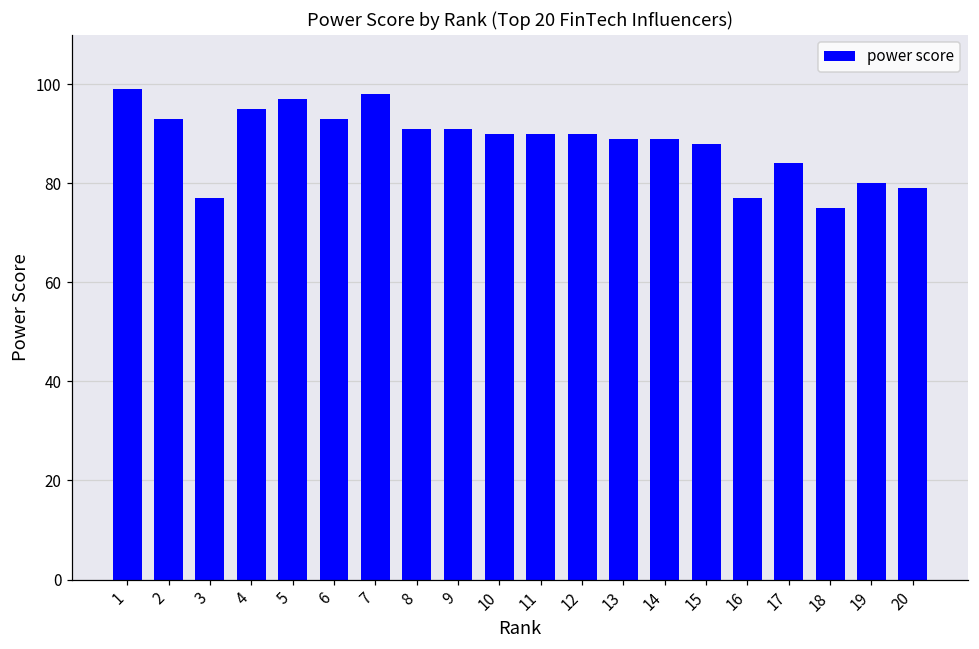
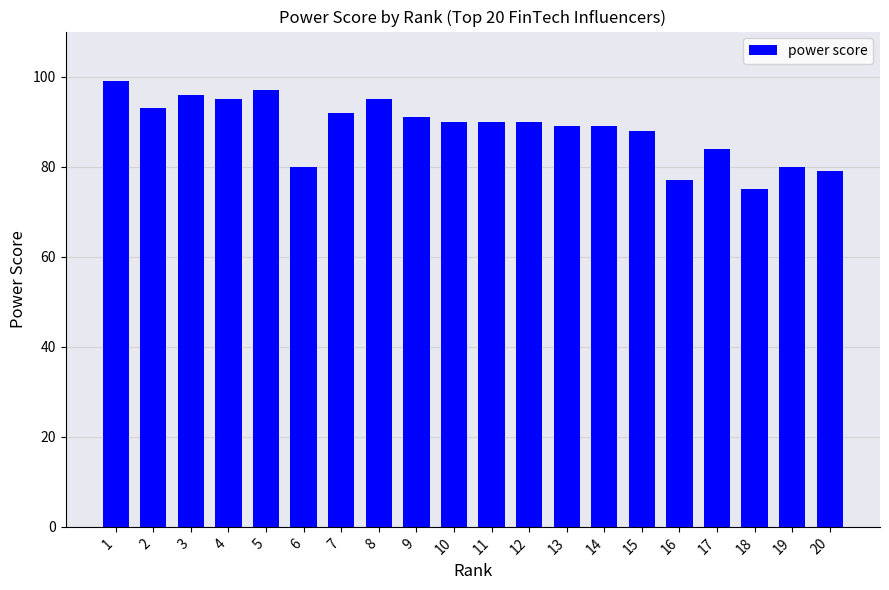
  {
    "1": 99,
    "2": 93,
-   "3": 77,
+   "3": 96,
    "4": 95,
    "5": 97,
-   "6": 93,
-   "7": 98,
-   "8": 91,
+   "6": 80,
+   "7": 92,
+   "8": 95,
    "9": 91,
    "10": 90,
    "11": 90,
    "12": 90,
    "13": 89,
    "14": 89,
    "15": 88,
    "16": 77,
    "17": 84,
    "18": 75,
    "19": 80,
    "20": 79
  }
